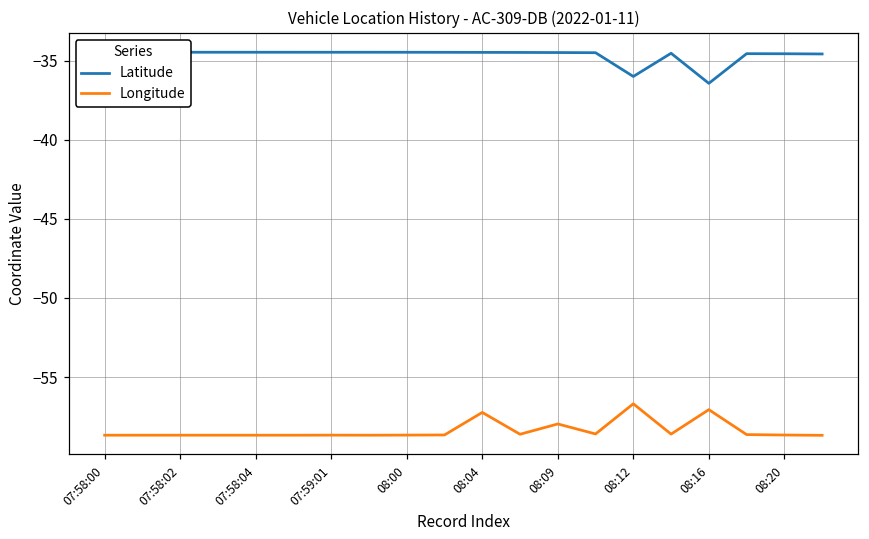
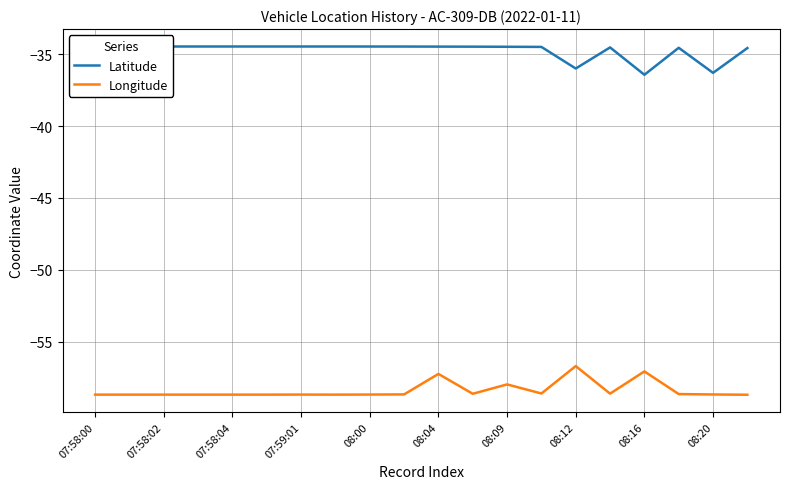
  {
    "Latitude": {
      "07:58:04": -34.5,
      "07:59:01": -34.5,
      "08:00": -34.5,
      "08:04": -34.5,
      "08:09": -34.5,
      "08:12": -36.0,
      "08:16": -36.4,
-     "08:20": -34.6
+     "08:20": -36.3
    },
    "Longitude": {
      "07:58:00": -58.7,
      "07:58:02": -58.7,
      "07:58:04": -58.7,
      "07:59:01": -58.7,
      "08:00": -58.7,
      "08:04": -57.2,
      "08:09": -58.0,
      "08:12": -56.7,
      "08:16": -57.1,
      "08:20": -58.7
    }
  }
